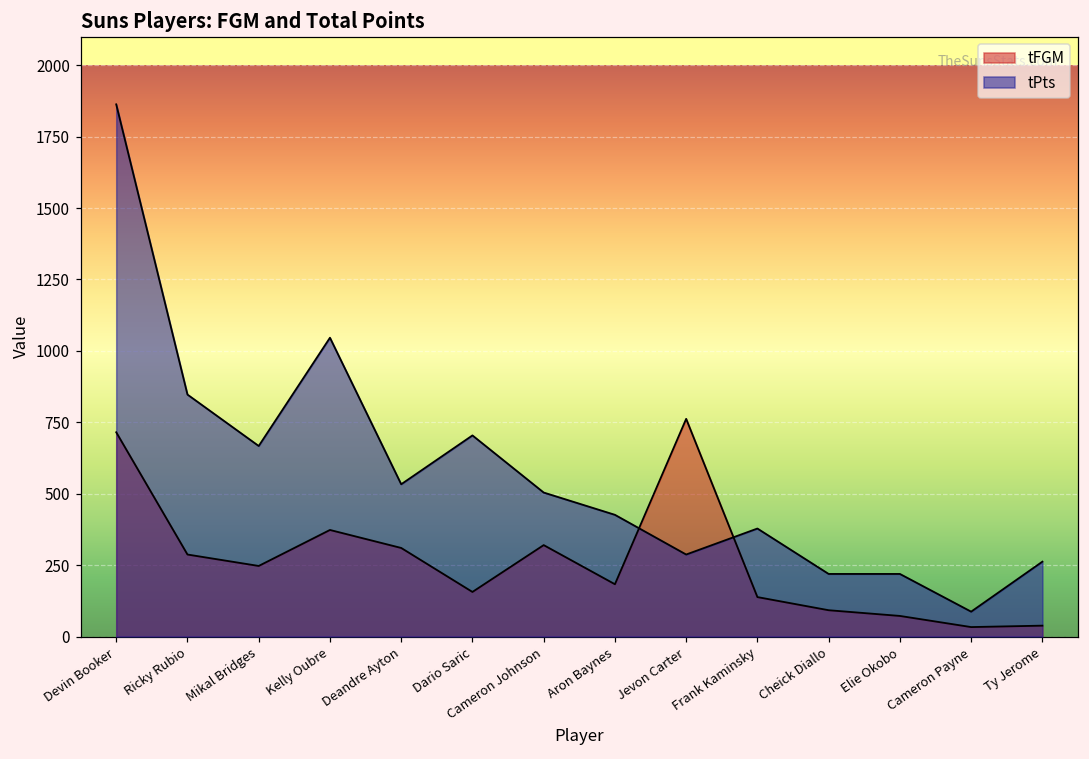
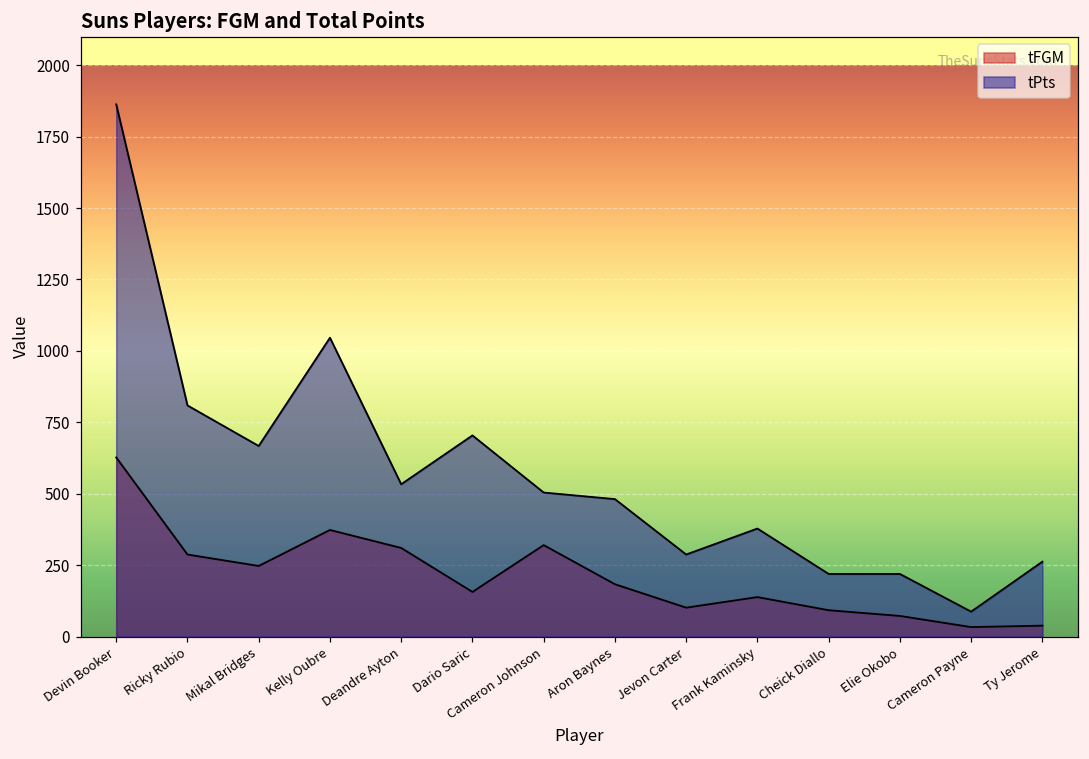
  {
    "tFGM": {
-     "Devin Booker": 720,
+     "Devin Booker": 630,
      "Ricky Rubio": 290,
      "Mikal Bridges": 250,
      "Kelly Oubre": 370,
      "Deandre Ayton": 310,
      "Dario Saric": 160,
      "Cameron Johnson": 320,
      "Aron Baynes": 180,
-     "Jevon Carter": 760,
+     "Jevon Carter": 100,
      "Frank Kaminsky": 140,
      "Cheick Diallo": 90,
      "Elie Okobo": 70,
      "Cameron Payne": 30,
      "Ty Jerome": 40
    },
    "tPts": {
      "Devin Booker": 1860,
-     "Ricky Rubio": 850,
+     "Ricky Rubio": 810,
      "Mikal Bridges": 670,
      "Kelly Oubre": 1050,
      "Deandre Ayton": 530,
      "Dario Saric": 700,
      "Cameron Johnson": 500,
-     "Aron Baynes": 430,
+     "Aron Baynes": 480,
      "Jevon Carter": 290,
      "Frank Kaminsky": 380,
      "Cheick Diallo": 220,
      "Elie Okobo": 220,
      "Cameron Payne": 90,
      "Ty Jerome": 260
    }
  }
